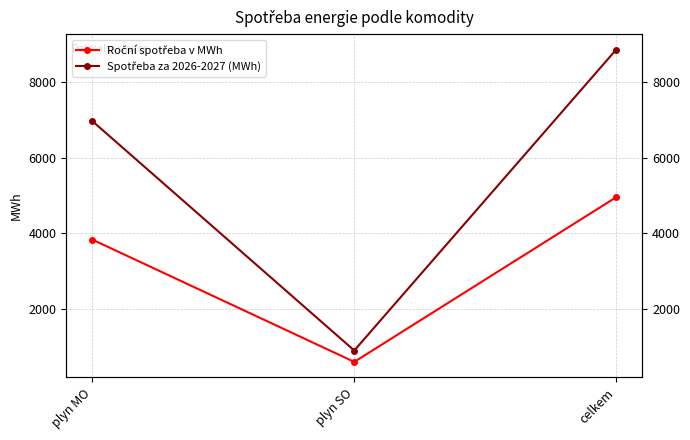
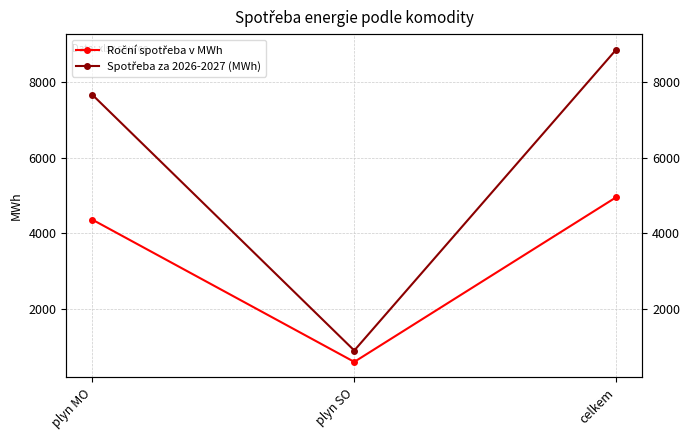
  {
    "Roční spotřeba v MWh": {
-     "plyn MO": 3800,
+     "plyn MO": 4400,
      "plyn SO": 600,
      "celkem": 5000
    },
    "Spotřeba za 2026-2027 (MWh)": {
-     "plyn MO": 7000,
+     "plyn MO": 7700,
      "plyn SO": 900,
      "celkem": 8900
    }
  }
